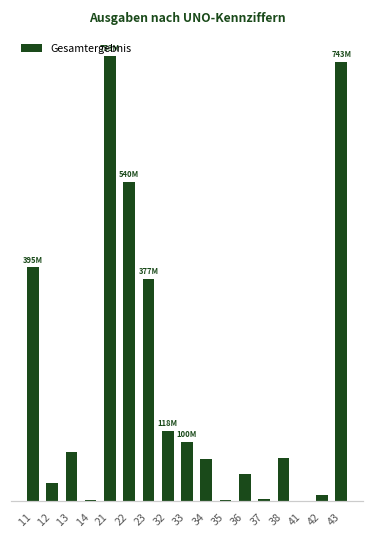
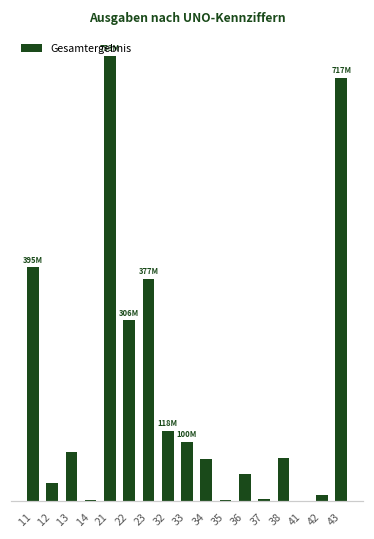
  {
    "11": "395M",
    "21": "753M",
-   "22": "540M",
+   "22": "306M",
    "23": "377M",
    "32": "118M",
    "33": "100M",
-   "43": "743M"
+   "43": "717M"
  }
